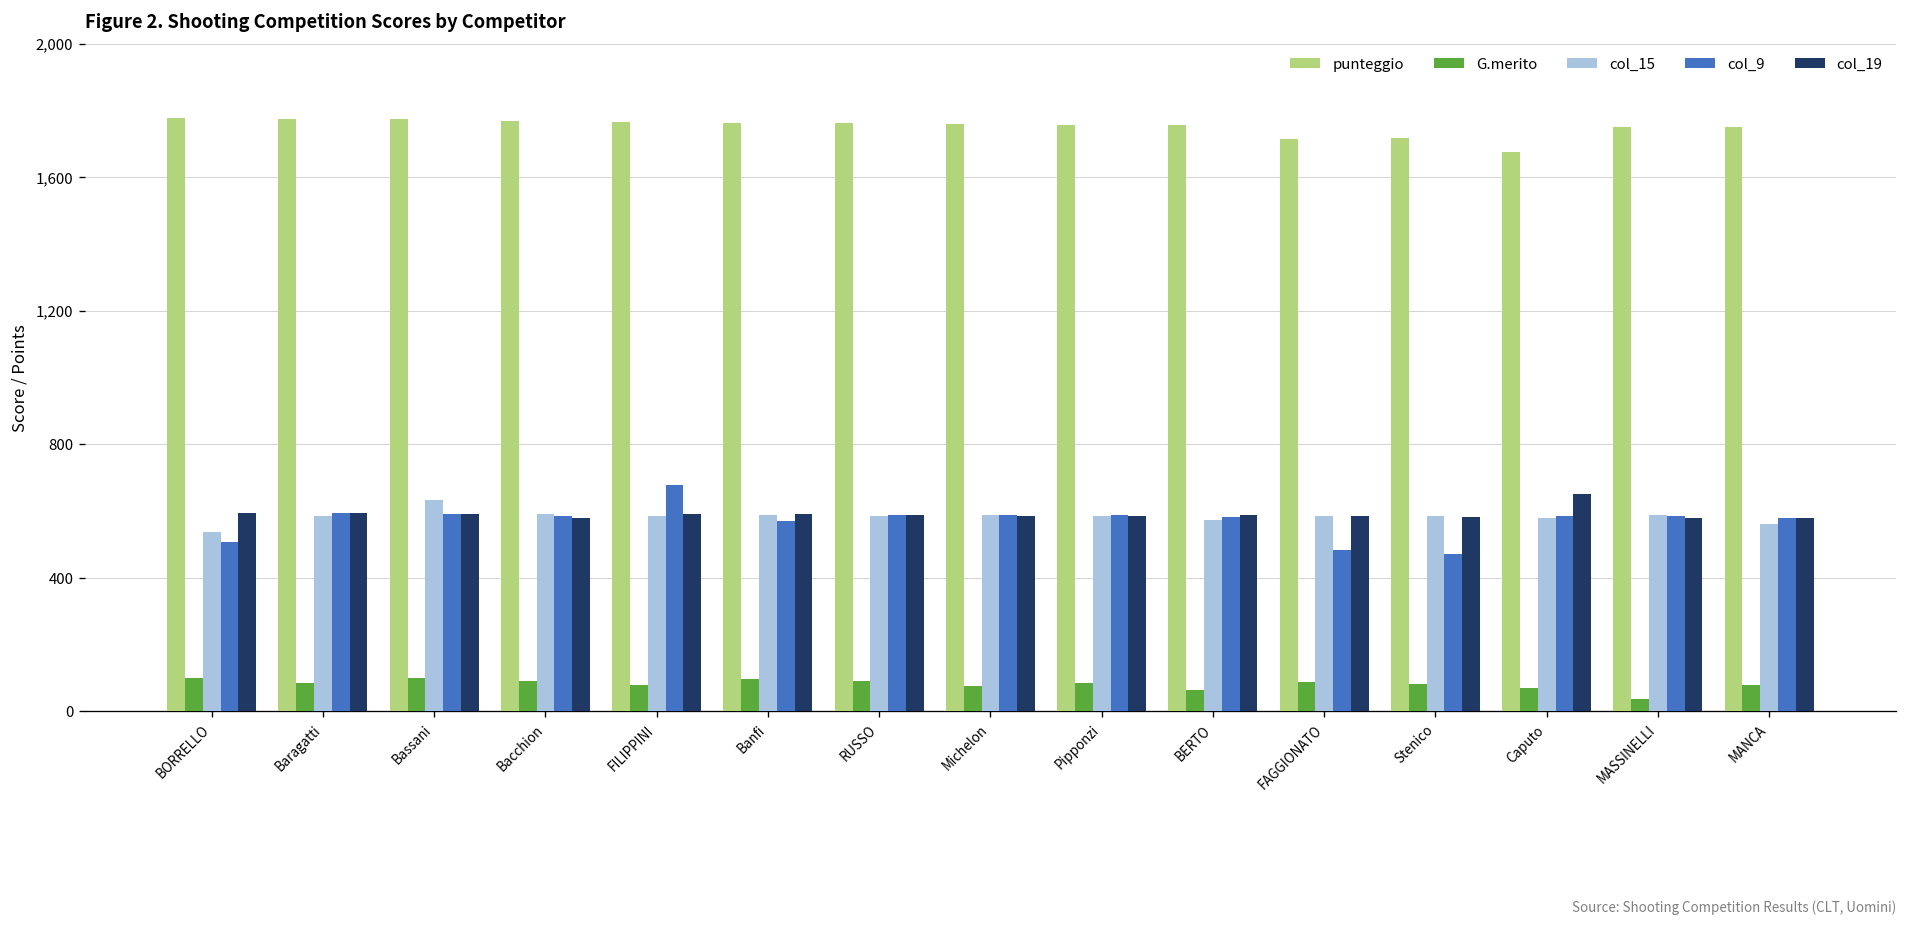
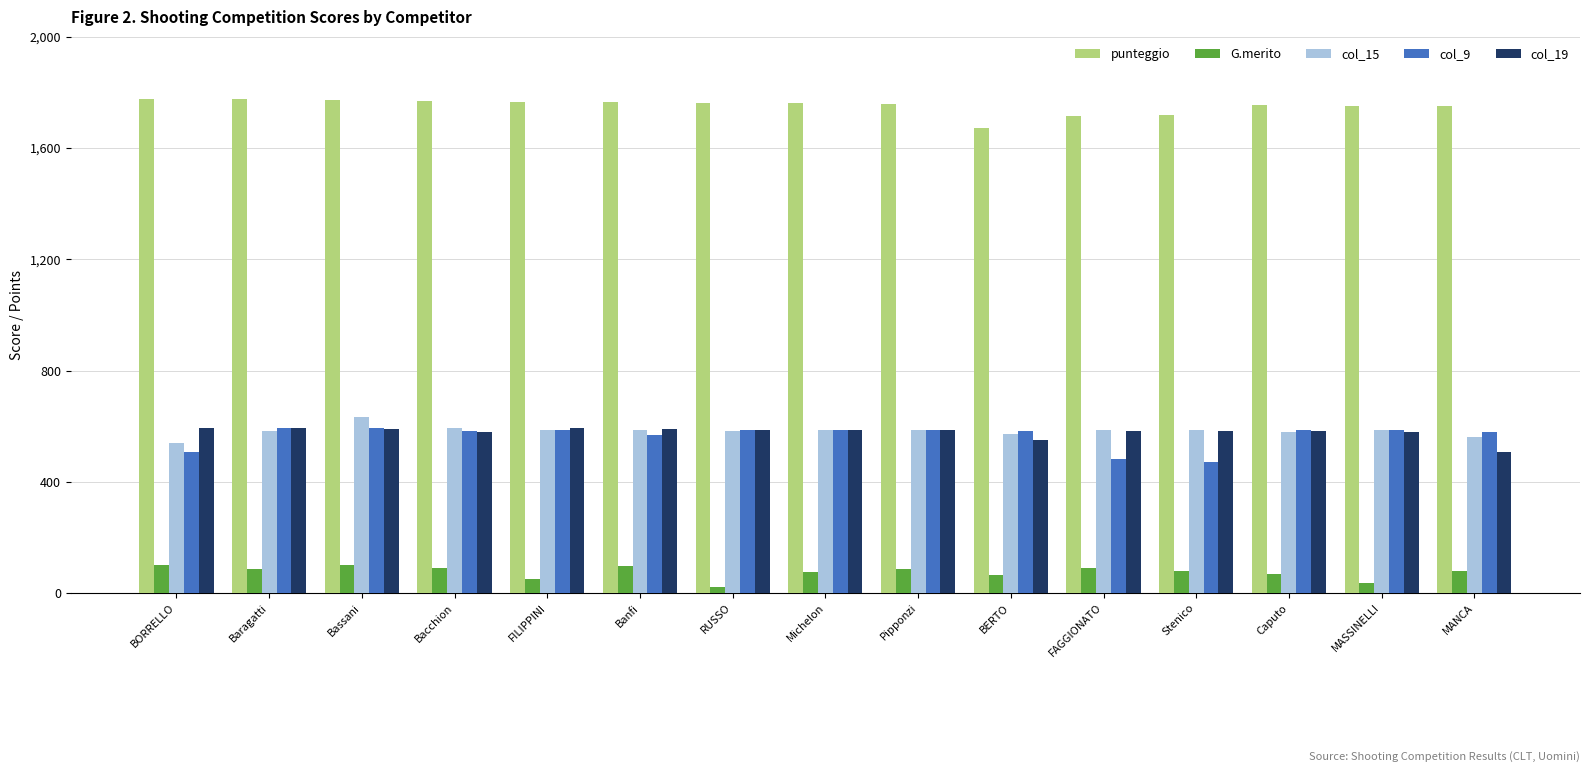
  {
    "punteggio": {
      "BORRELLO": "1,780",
      "Baragatti": "1,780",
      "Bassani": "1,770",
      "Bacchion": "1,770",
      "FILIPPINI": "1,770",
      "Banfi": "1,760",
      "RUSSO": "1,760",
      "Michelon": "1,760",
      "Pipponzi": "1,760",
-     "BERTO": "1,760",
+     "BERTO": "1,670",
      "FAGGIONATO": "1,710",
      "Stenico": "1,720",
-     "Caputo": "1,680",
+     "Caputo": "1,750",
      "MASSINELLI": "1,750",
      "MANCA": "1,750"
    },
    "G.merito": {
      "BORRELLO": "100",
      "Baragatti": "90",
      "Bassani": "100",
      "Bacchion": "90",
-     "FILIPPINI": "80",
+     "FILIPPINI": "50",
      "Banfi": "100",
-     "RUSSO": "90",
+     "RUSSO": "20",
      "Michelon": "80",
      "Pipponzi": "90",
      "BERTO": "70",
      "FAGGIONATO": "90",
      "Stenico": "80",
      "Caputo": "70",
      "MASSINELLI": "40",
      "MANCA": "80"
    },
    "col_15": {
      "BORRELLO": "540",
      "Baragatti": "580",
      "Bassani": "630",
      "Bacchion": "590",
      "FILIPPINI": "590",
      "Banfi": "590",
      "RUSSO": "580",
      "Michelon": "590",
      "Pipponzi": "590",
      "BERTO": "570",
      "FAGGIONATO": "590",
      "Stenico": "590",
      "Caputo": "580",
      "MASSINELLI": "590",
      "MANCA": "560"
    },
    "col_9": {
      "BORRELLO": "510",
      "Baragatti": "590",
      "Bassani": "590",
      "Bacchion": "580",
-     "FILIPPINI": "680",
+     "FILIPPINI": "590",
      "Banfi": "570",
      "RUSSO": "590",
      "Michelon": "590",
      "Pipponzi": "590",
      "BERTO": "580",
      "FAGGIONATO": "480",
      "Stenico": "470",
      "Caputo": "590",
      "MASSINELLI": "590",
      "MANCA": "580"
    },
    "col_19": {
      "BORRELLO": "590",
      "Baragatti": "590",
      "Bassani": "590",
      "Bacchion": "580",
      "FILIPPINI": "590",
      "Banfi": "590",
      "RUSSO": "590",
      "Michelon": "590",
      "Pipponzi": "590",
-     "BERTO": "590",
+     "BERTO": "550",
      "FAGGIONATO": "580",
      "Stenico": "580",
-     "Caputo": "650",
+     "Caputo": "580",
      "MASSINELLI": "580",
-     "MANCA": "580"
+     "MANCA": "510"
    }
  }
